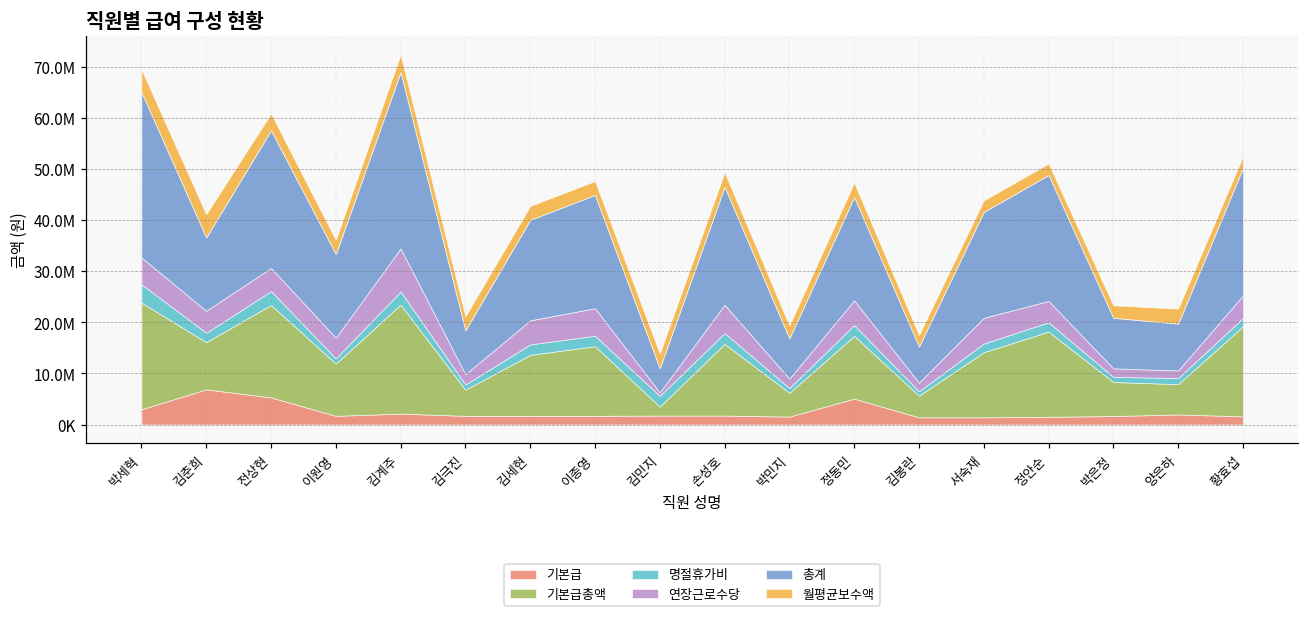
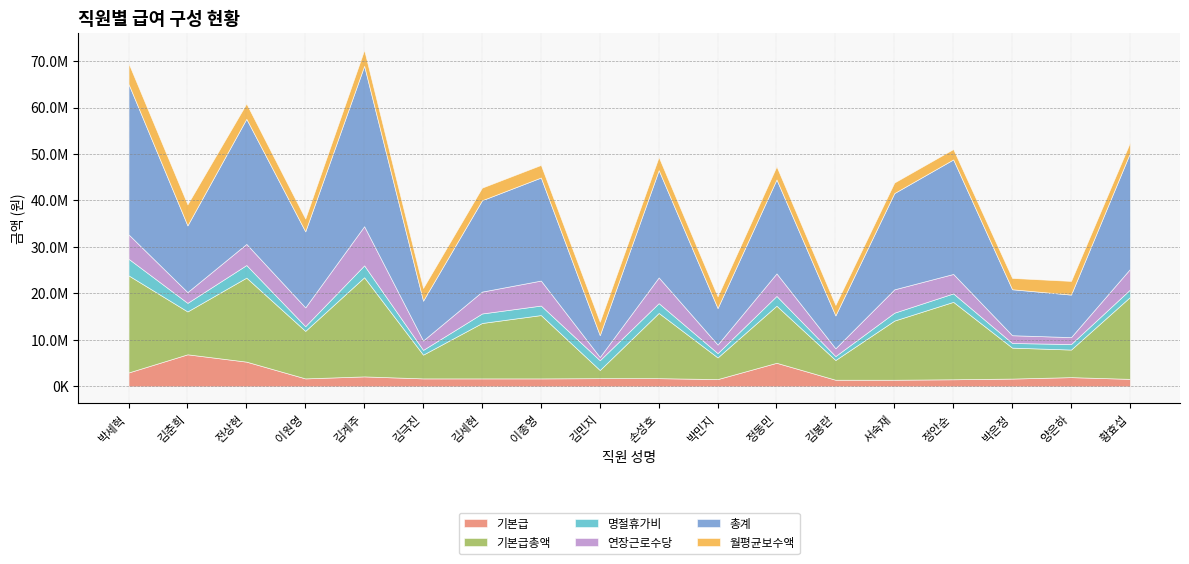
  {
    "기본급": {
      "박세혁": 3000000,
      "김춘희": 7000000,
      "전상현": 5000000,
      "이원영": 2000000,
      "김계주": 2000000,
      "김극진": 2000000,
      "김세현": 2000000,
      "이종영": 2000000,
      "김민지": 2000000,
      "손성호": 2000000,
      "박민지": 2000000,
      "정동민": 5000000,
      "김봉란": 1000000,
      "서숙재": 1000000,
      "정안순": 2000000,
      "박은정": 2000000,
      "양은하": 2000000,
      "황효섭": 2000000
    },
    "기본급총액": {
      "박세혁": 21000000,
      "김춘희": 9000000,
      "전상현": 18000000,
      "이원영": 10000000,
      "김계주": 21000000,
      "김극진": 5000000,
      "김세현": 12000000,
      "이종영": 14000000,
      "김민지": 2000000,
      "손성호": 14000000,
      "박민지": 5000000,
      "정동민": 12000000,
      "김봉란": 4000000,
      "서숙재": 13000000,
      "정안순": 17000000,
      "박은정": 7000000,
      "양은하": 6000000,
      "황효섭": 18000000
    },
    "연장근로수당": {
      "박세혁": 5000000,
-     "김춘희": 4000000,
+     "김춘희": 2000000,
      "전상현": 5000000,
      "이원영": 4000000,
      "김계주": 8000000,
      "김극진": 2000000,
      "김세현": 5000000,
      "이종영": 5000000,
      "김민지": 1000000,
      "손성호": 6000000,
      "박민지": 2000000,
      "정동민": 5000000,
      "김봉란": 2000000,
      "서숙재": 5000000,
      "정안순": 4000000,
      "박은정": 2000000,
      "양은하": 1000000,
      "황효섭": 4000000
    },
    "월평균보수액": {
      "박세혁": 4000000,
      "김춘희": 5000000,
      "전상현": 3000000,
      "이원영": 3000000,
      "김계주": 3000000,
      "김극진": 3000000,
      "김세현": 3000000,
      "이종영": 3000000,
      "김민지": 3000000,
      "손성호": 3000000,
      "박민지": 3000000,
      "정동민": 3000000,
      "김봉란": 2000000,
      "서숙재": 2000000,
      "정안순": 2000000,
      "박은정": 2000000,
      "양은하": 3000000,
      "황효섭": 2000000
    }
  }
